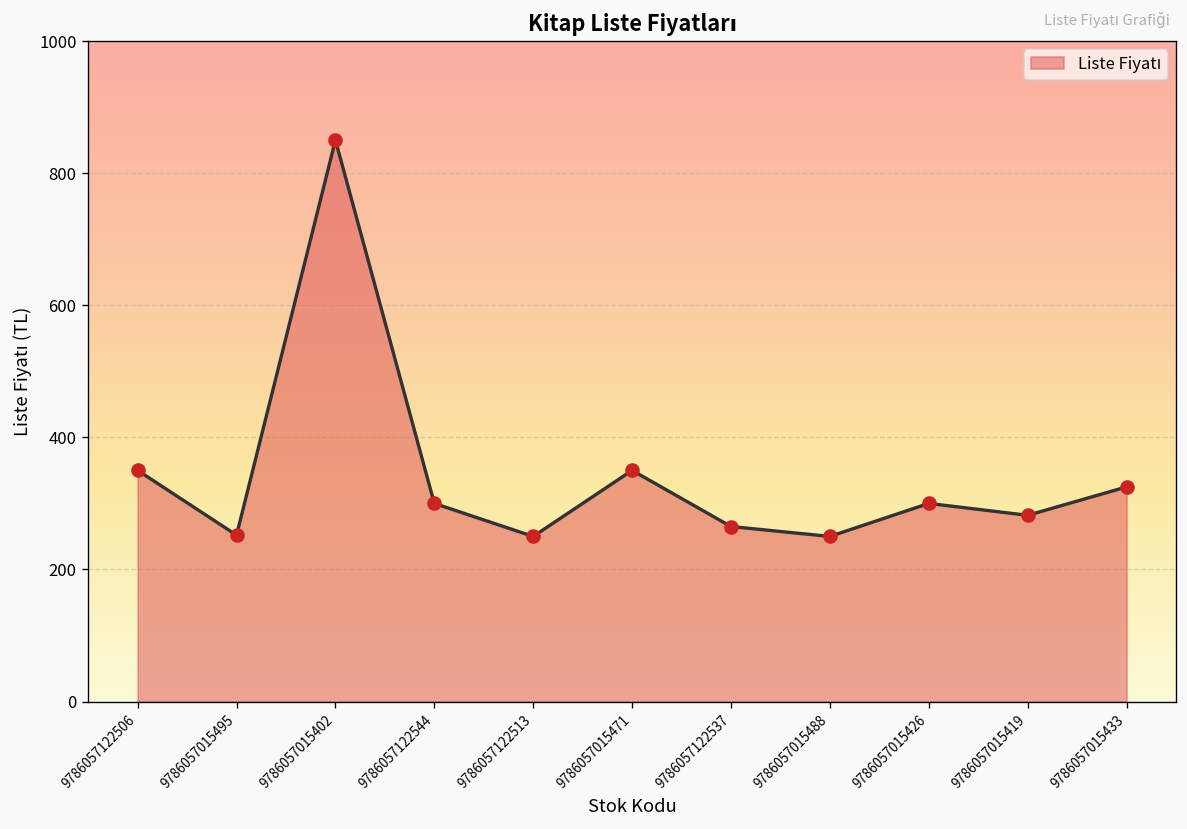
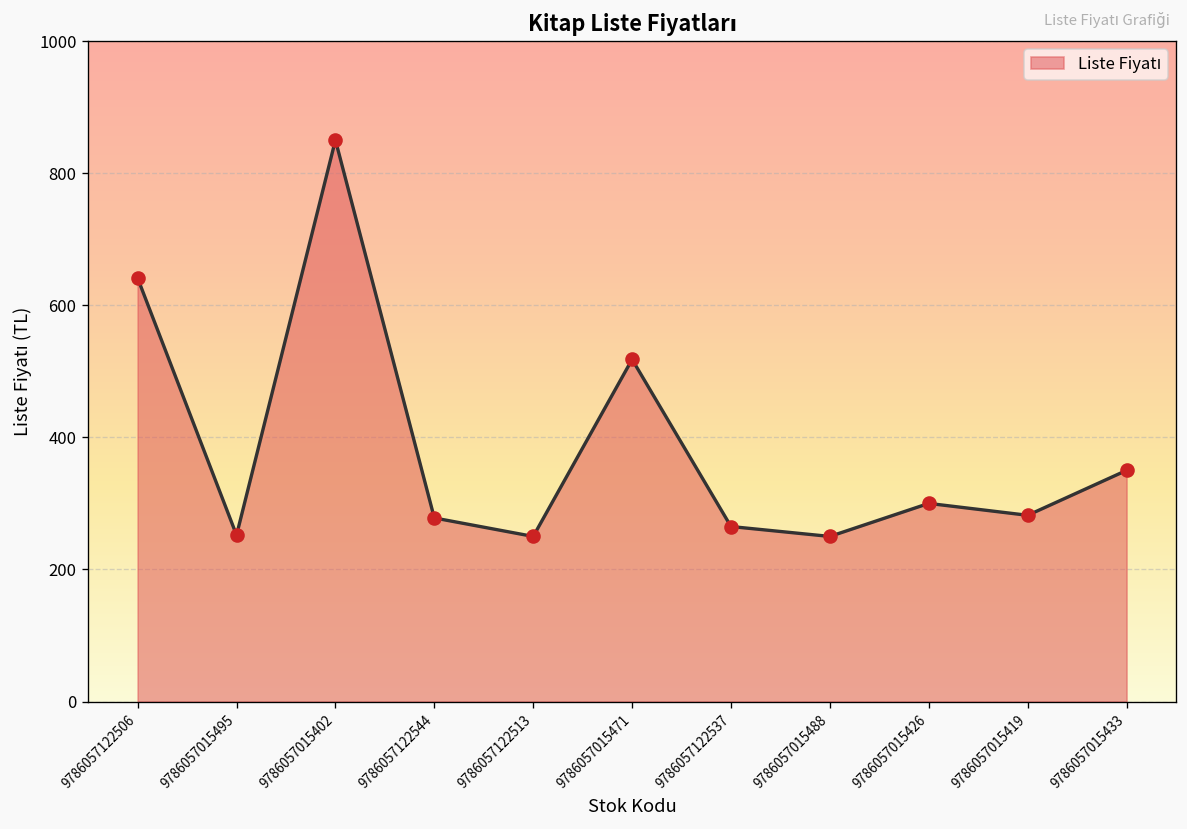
  {
-   "9786057122506": 350,
+   "9786057122506": 640,
    "9786057015495": 250,
    "9786057015402": 850,
-   "9786057122544": 300,
+   "9786057122544": 280,
    "9786057122513": 250,
-   "9786057015471": 350,
+   "9786057015471": 520,
    "9786057122537": 270,
    "9786057015488": 250,
    "9786057015426": 300,
    "9786057015419": 280,
-   "9786057015433": 330
+   "9786057015433": 350
  }
